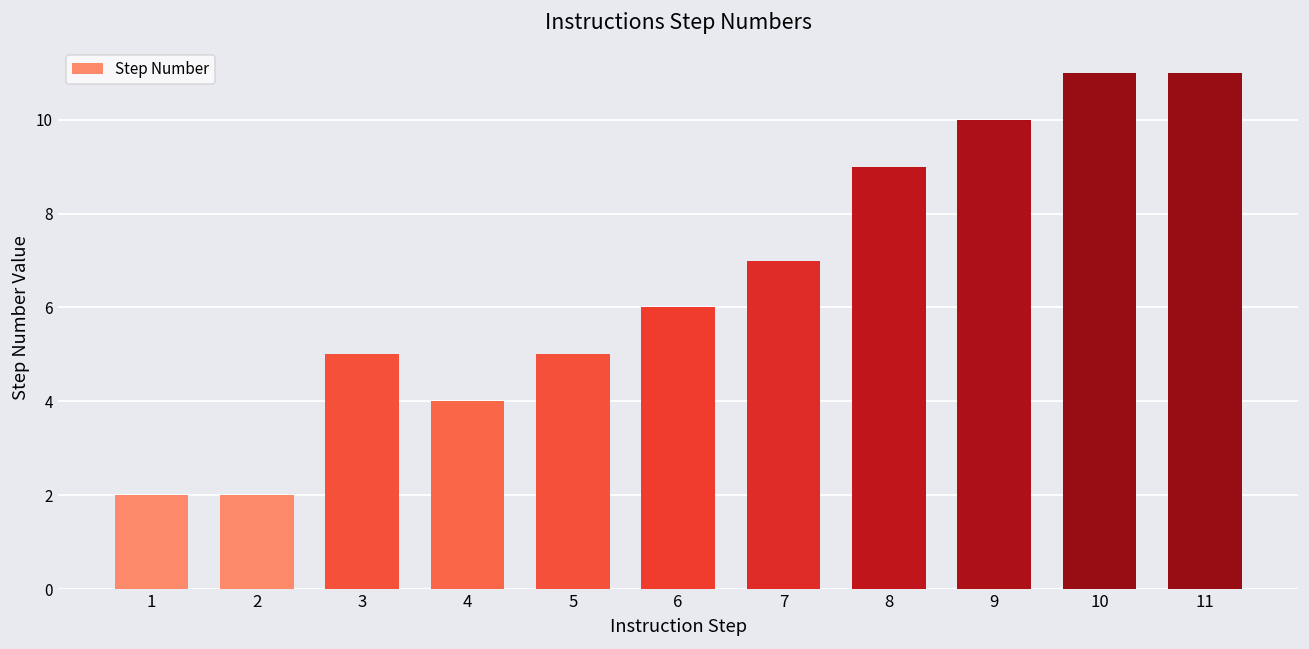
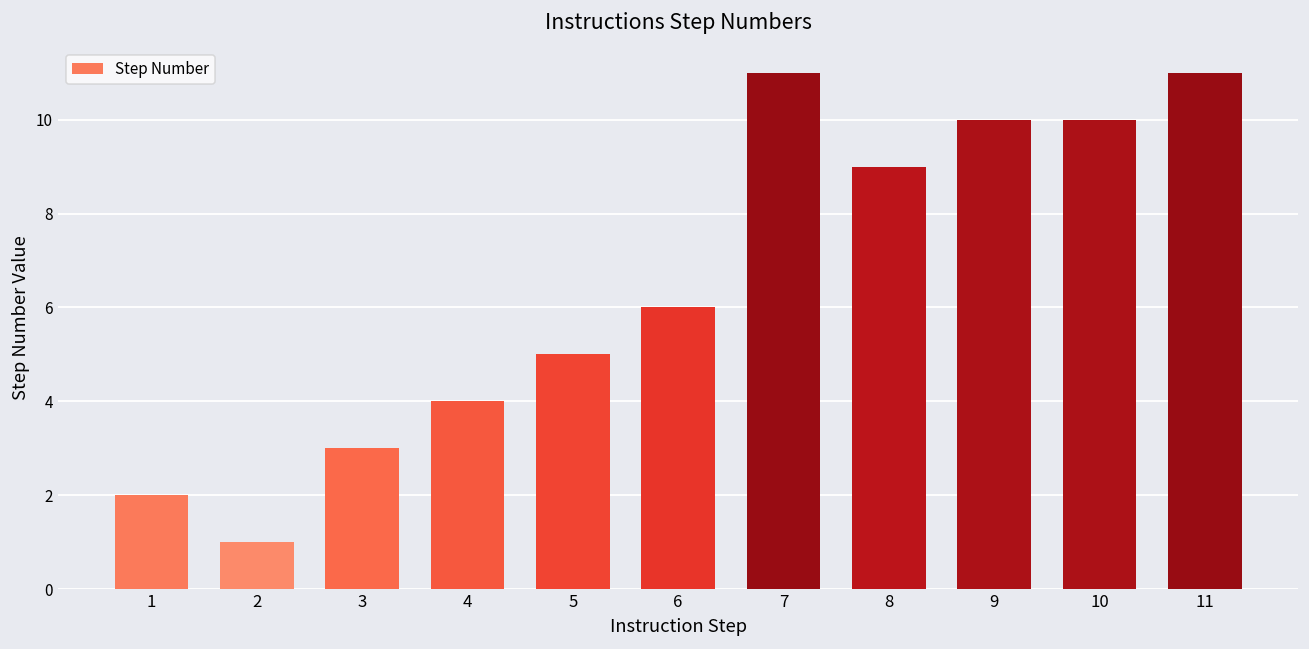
  {
    "1": 2,
-   "2": 2,
-   "3": 5,
+   "2": 1,
+   "3": 3,
    "4": 4,
    "5": 5,
    "6": 6,
-   "7": 7,
+   "7": 11,
    "8": 9,
    "9": 10,
-   "10": 11,
+   "10": 10,
    "11": 11
  }
